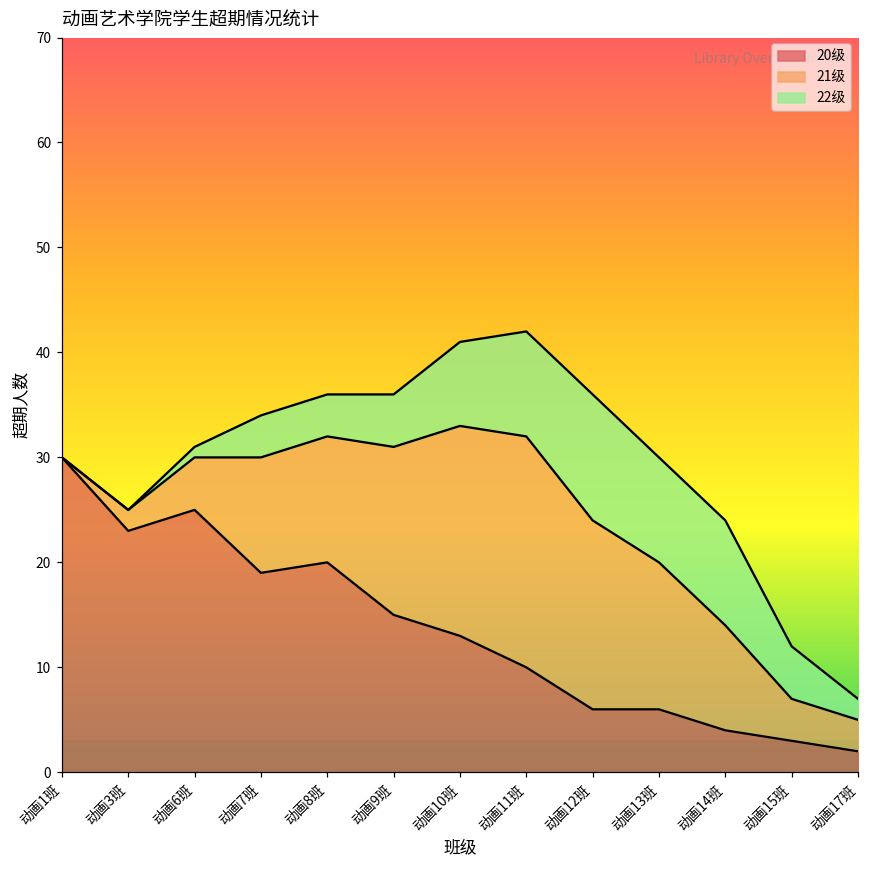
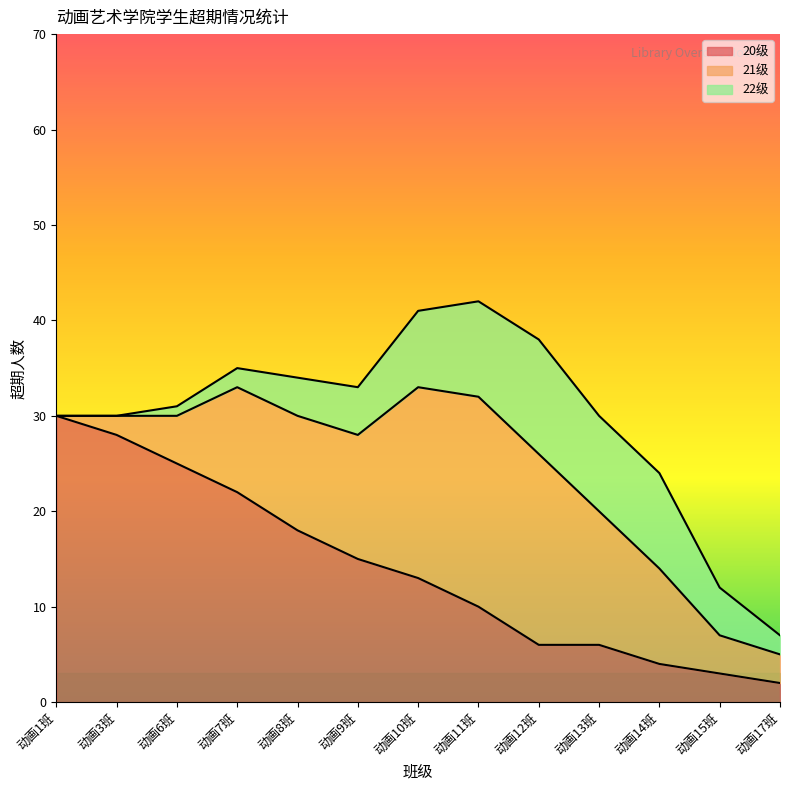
  {
    "20级": {
-     "动画3班": 23,
+     "动画3班": 28,
      "动画6班": 25,
-     "动画7班": 19,
-     "动画8班": 20,
+     "动画7班": 22,
+     "动画8班": 18,
      "动画9班": 15,
      "动画10班": 13,
      "动画11班": 10,
      "动画12班": 6,
      "动画13班": 6,
      "动画14班": 4,
      "动画17班": 2
    },
    "21级": {
      "动画6班": 5,
      "动画7班": 11,
      "动画8班": 12,
-     "动画9班": 16,
+     "动画9班": 13,
      "动画10班": 20,
      "动画11班": 22,
-     "动画12班": 18,
+     "动画12班": 20,
      "动画13班": 14,
      "动画14班": 10,
      "动画15班": 4,
      "动画17班": 3
    },
    "22级": {
      "动画6班": 1,
-     "动画7班": 4,
+     "动画7班": 2,
      "动画8班": 4,
      "动画9班": 5,
      "动画10班": 8,
      "动画11班": 10,
      "动画12班": 12,
      "动画13班": 10,
      "动画14班": 10,
      "动画15班": 5,
      "动画17班": 2
    }
  }
